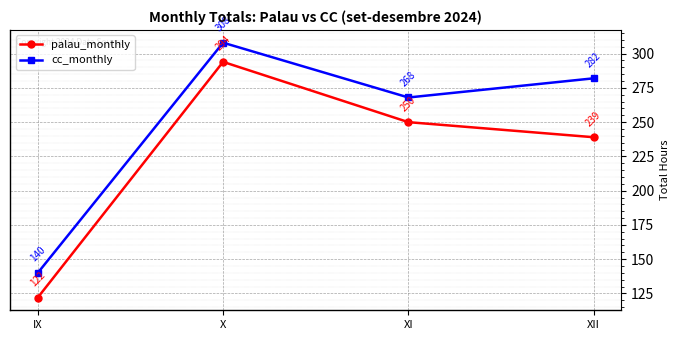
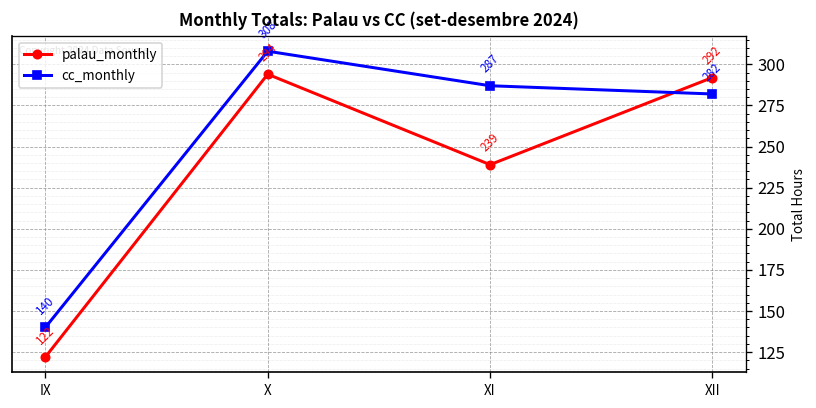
  {
    "palau_monthly": {
-     "XI": 250,
-     "XII": 239
+     "XI": 239,
+     "XII": 292
    },
    "cc_monthly": {
      "IX": 140,
      "X": 308,
-     "XI": 268,
+     "XI": 287,
      "XII": 282
    }
  }
